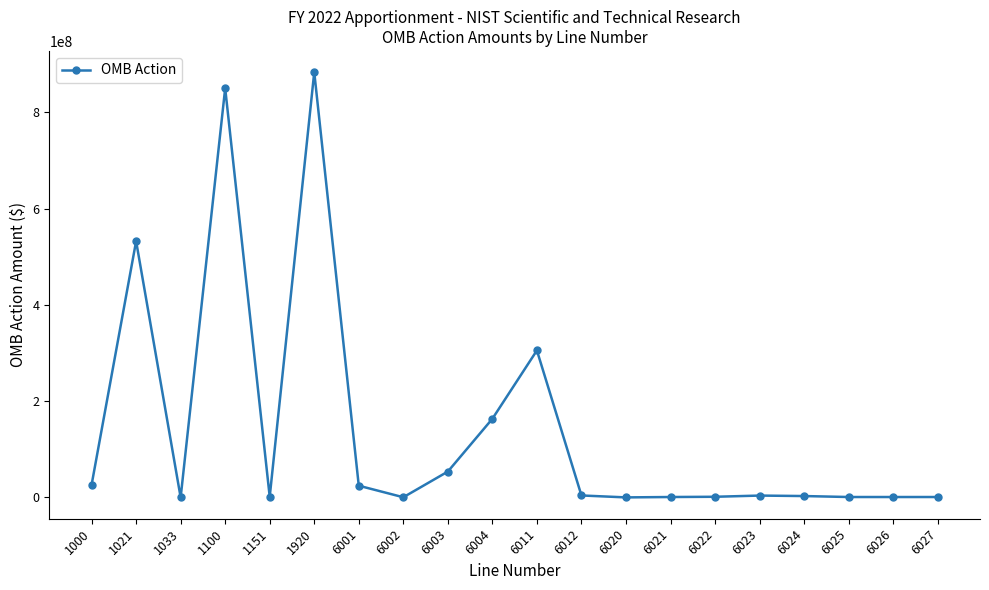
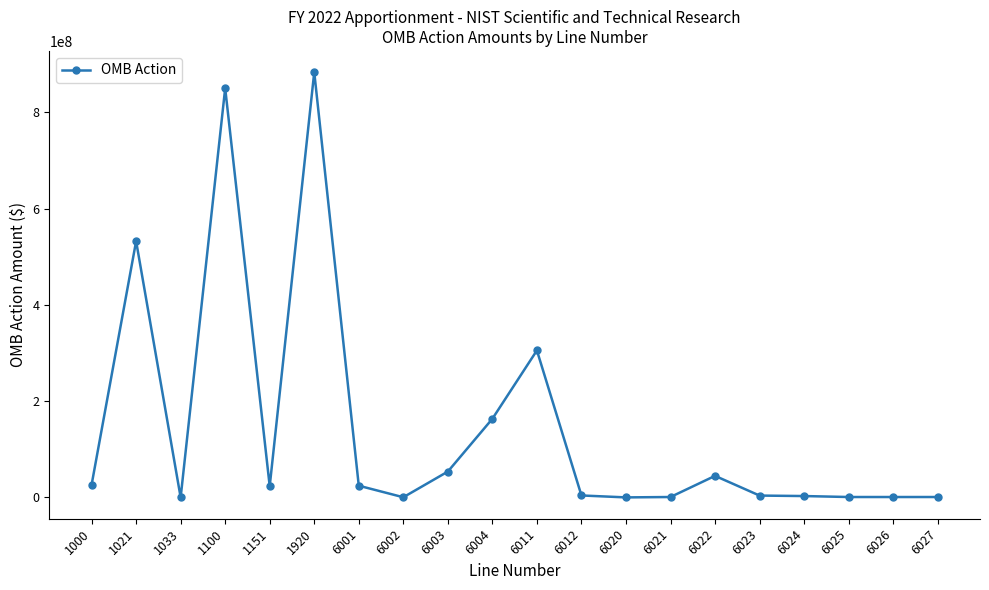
  {
    "1000": 30000000,
    "1021": 530000000,
    "1033": 0,
    "1100": 850000000,
-   "1151": 0,
+   "1151": 20000000,
    "1920": 880000000,
    "6001": 20000000,
    "6002": 0,
    "6003": 50000000,
    "6004": 160000000,
    "6011": 310000000,
    "6012": 0,
    "6020": 0,
    "6021": 0,
-   "6022": 0,
+   "6022": 40000000,
    "6023": 0,
    "6024": 0,
    "6025": 0,
    "6026": 0,
    "6027": 0
  }
